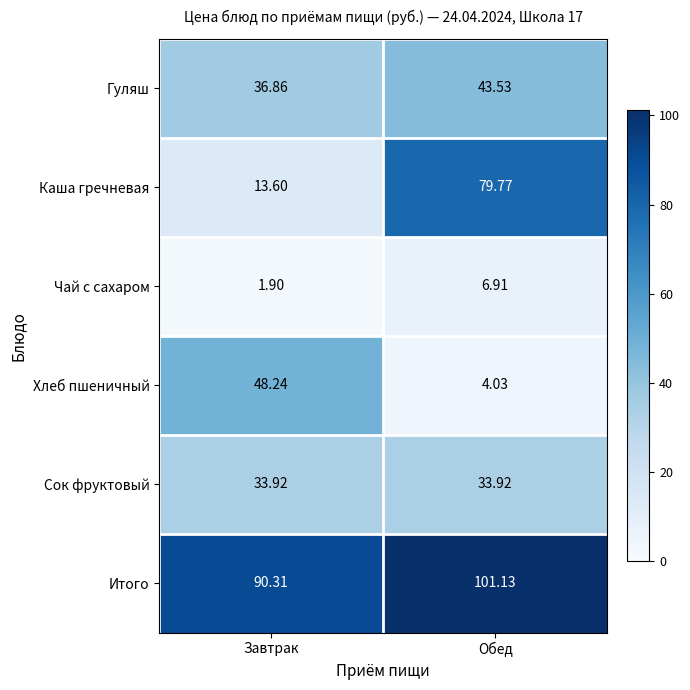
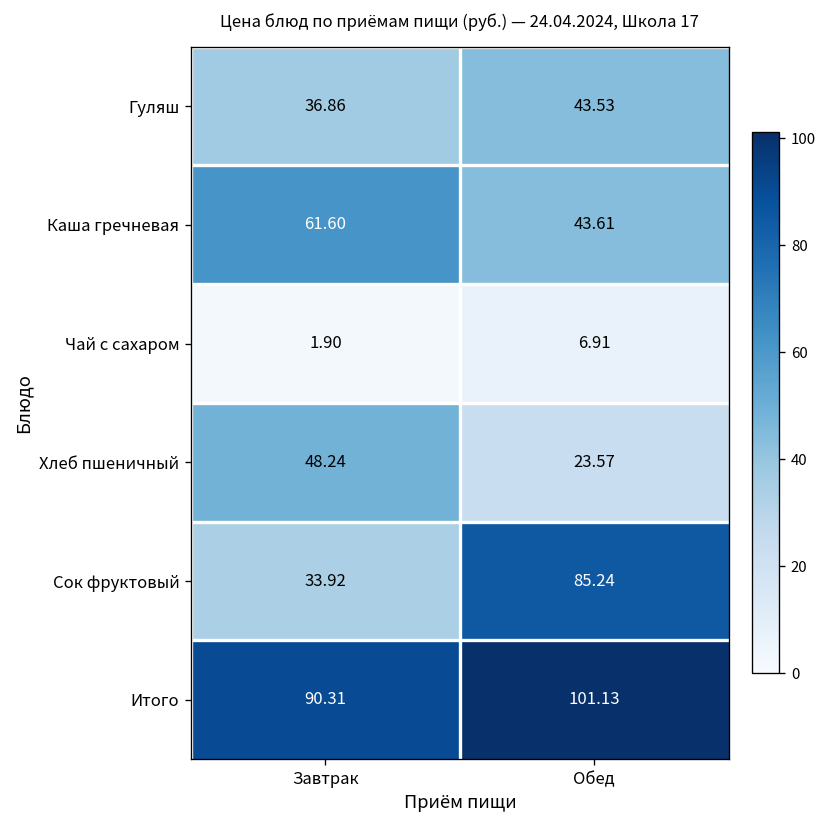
  {
    "Гуляш": {
      "Завтрак": 36.86,
      "Обед": 43.53
    },
    "Каша гречневая": {
-     "Завтрак": 13.60,
-     "Обед": 79.77
+     "Завтрак": 61.60,
+     "Обед": 43.61
    },
    "Чай с сахаром": {
      "Завтрак": 1.90,
      "Обед": 6.91
    },
    "Хлеб пшеничный": {
      "Завтрак": 48.24,
-     "Обед": 4.03
+     "Обед": 23.57
    },
    "Сок фруктовый": {
      "Завтрак": 33.92,
-     "Обед": 33.92
+     "Обед": 85.24
    },
    "Итого": {
      "Завтрак": 90.31,
      "Обед": 101.13
    }
  }
